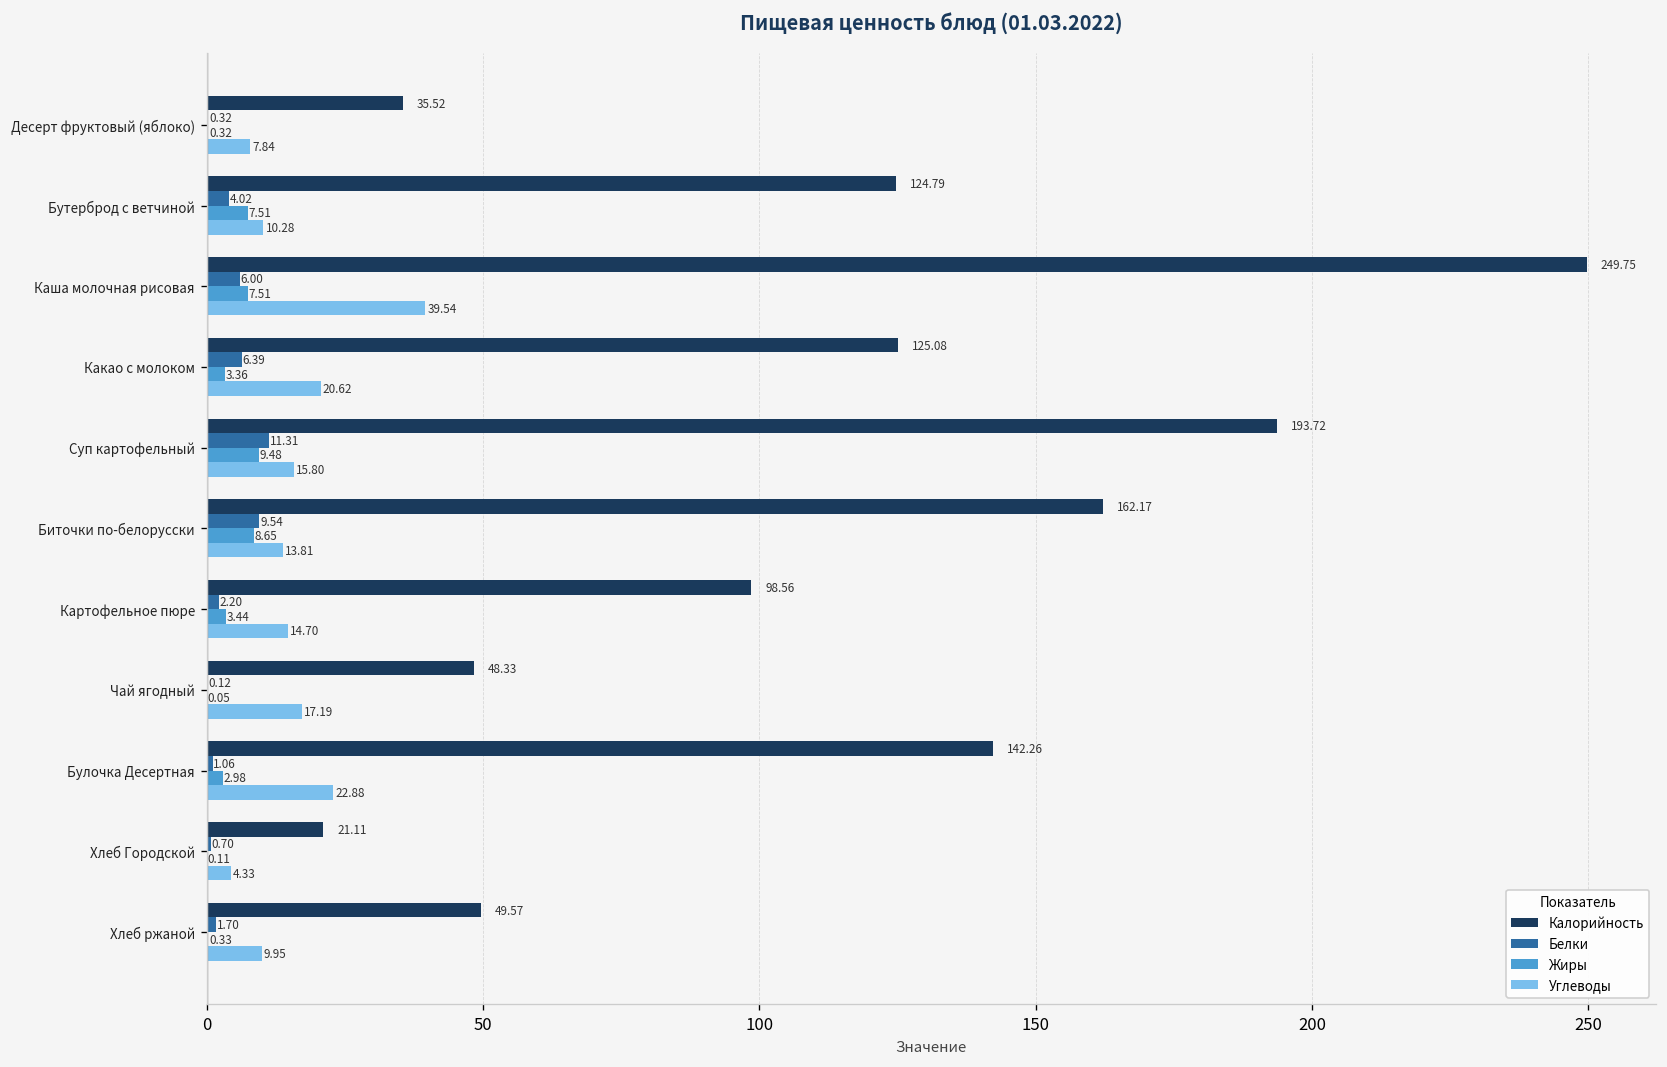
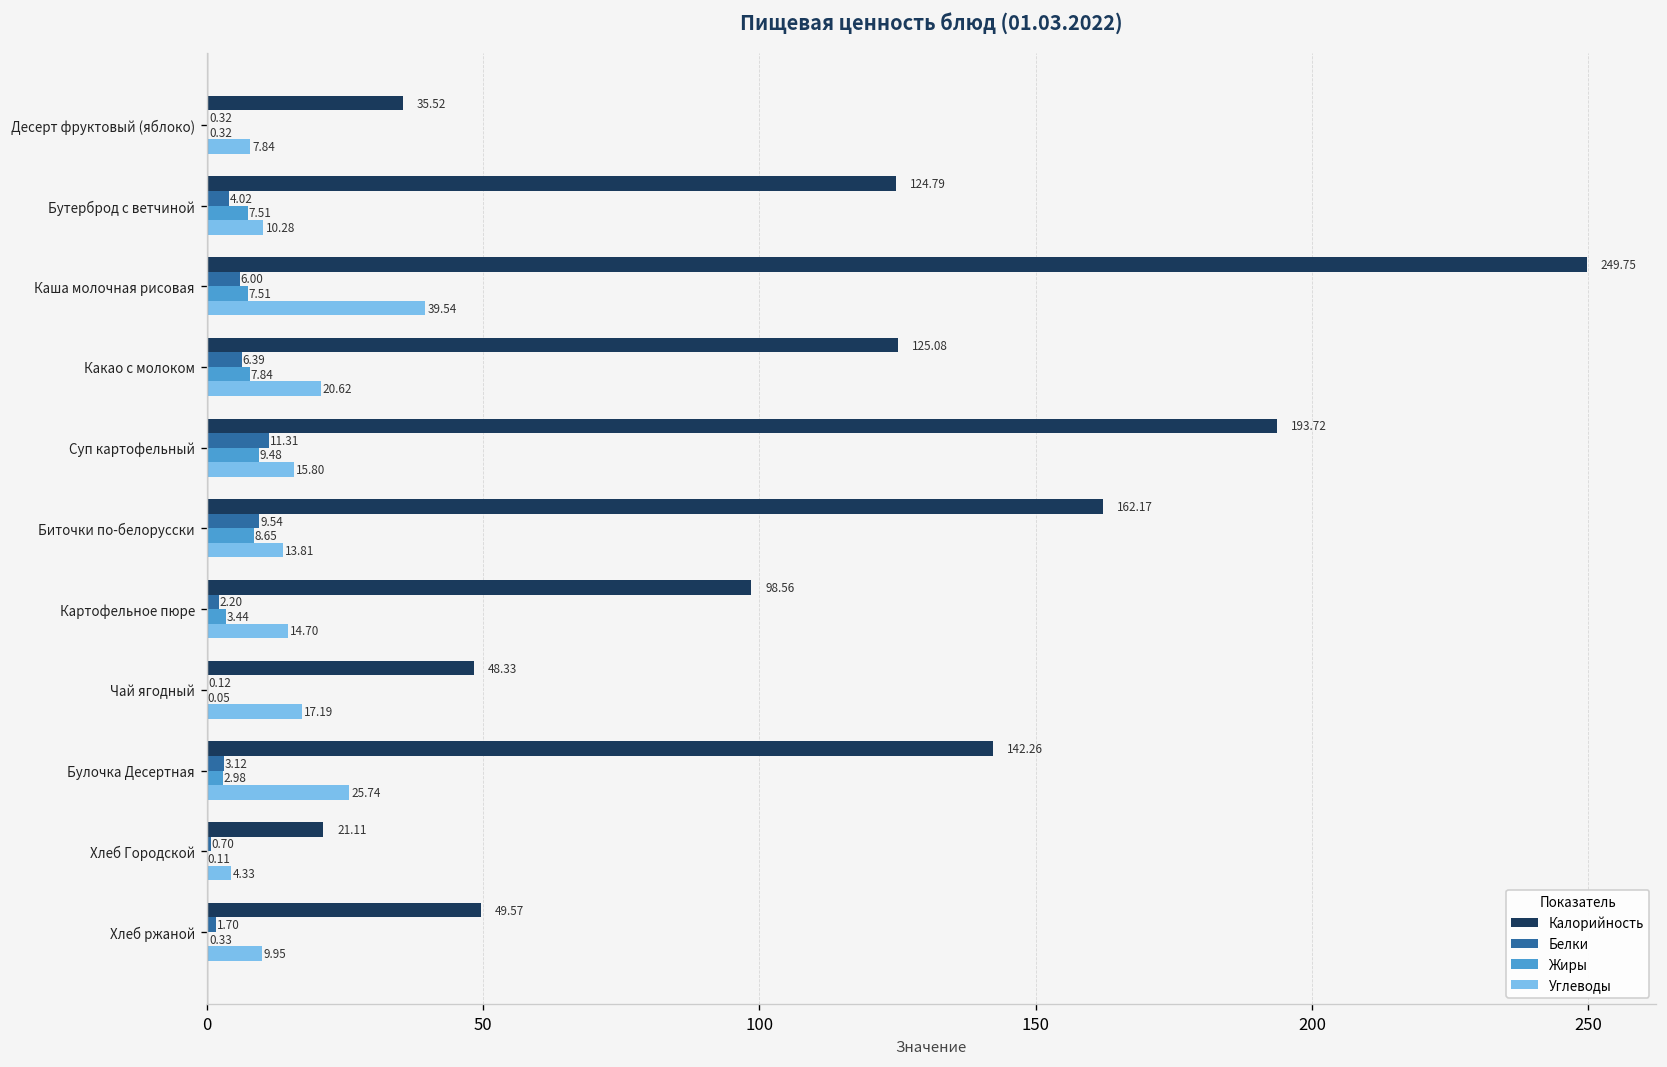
  {
    "Калорийность": {
      "Десерт фруктовый (яблоко)": 35.52,
      "Бутерброд с ветчиной": 124.79,
      "Каша молочная рисовая": 249.75,
      "Какао с молоком": 125.08,
      "Суп картофельный": 193.72,
      "Биточки по-белорусски": 162.17,
      "Картофельное пюре": 98.56,
      "Чай ягодный": 48.33,
      "Булочка Десертная": 142.26,
      "Хлеб Городской": 21.11,
      "Хлеб ржаной": 49.57
    },
    "Белки": {
      "Десерт фруктовый (яблоко)": 0.32,
      "Бутерброд с ветчиной": 4.02,
      "Каша молочная рисовая": 6.00,
      "Какао с молоком": 6.39,
      "Суп картофельный": 11.31,
      "Биточки по-белорусски": 9.54,
      "Картофельное пюре": 2.20,
      "Чай ягодный": 0.12,
-     "Булочка Десертная": 1.06,
+     "Булочка Десертная": 3.12,
      "Хлеб Городской": 0.70,
      "Хлеб ржаной": 1.70
    },
    "Жиры": {
      "Десерт фруктовый (яблоко)": 0.32,
      "Бутерброд с ветчиной": 7.51,
      "Каша молочная рисовая": 7.51,
-     "Какао с молоком": 3.36,
+     "Какао с молоком": 7.84,
      "Суп картофельный": 9.48,
      "Биточки по-белорусски": 8.65,
      "Картофельное пюре": 3.44,
      "Чай ягодный": 0.05,
      "Булочка Десертная": 2.98,
      "Хлеб Городской": 0.11,
      "Хлеб ржаной": 0.33
    },
    "Углеводы": {
      "Десерт фруктовый (яблоко)": 7.84,
      "Бутерброд с ветчиной": 10.28,
      "Каша молочная рисовая": 39.54,
      "Какао с молоком": 20.62,
      "Суп картофельный": 15.80,
      "Биточки по-белорусски": 13.81,
      "Картофельное пюре": 14.70,
      "Чай ягодный": 17.19,
-     "Булочка Десертная": 22.88,
+     "Булочка Десертная": 25.74,
      "Хлеб Городской": 4.33,
      "Хлеб ржаной": 9.95
    }
  }
